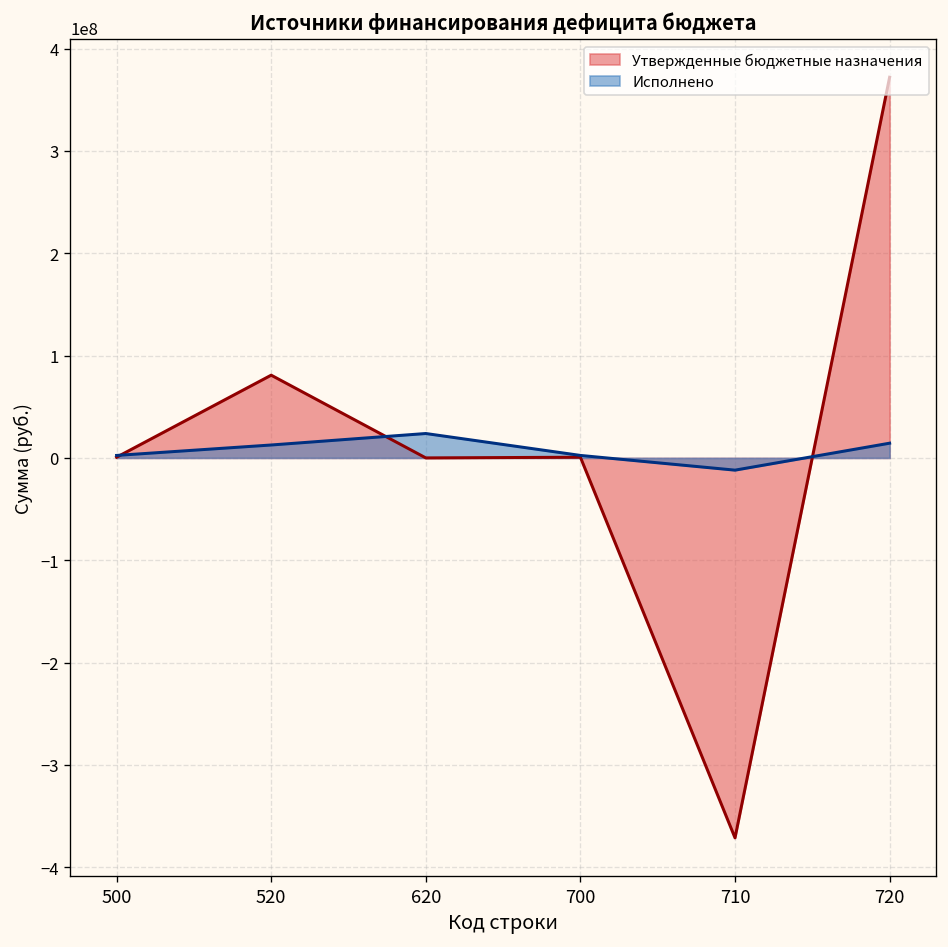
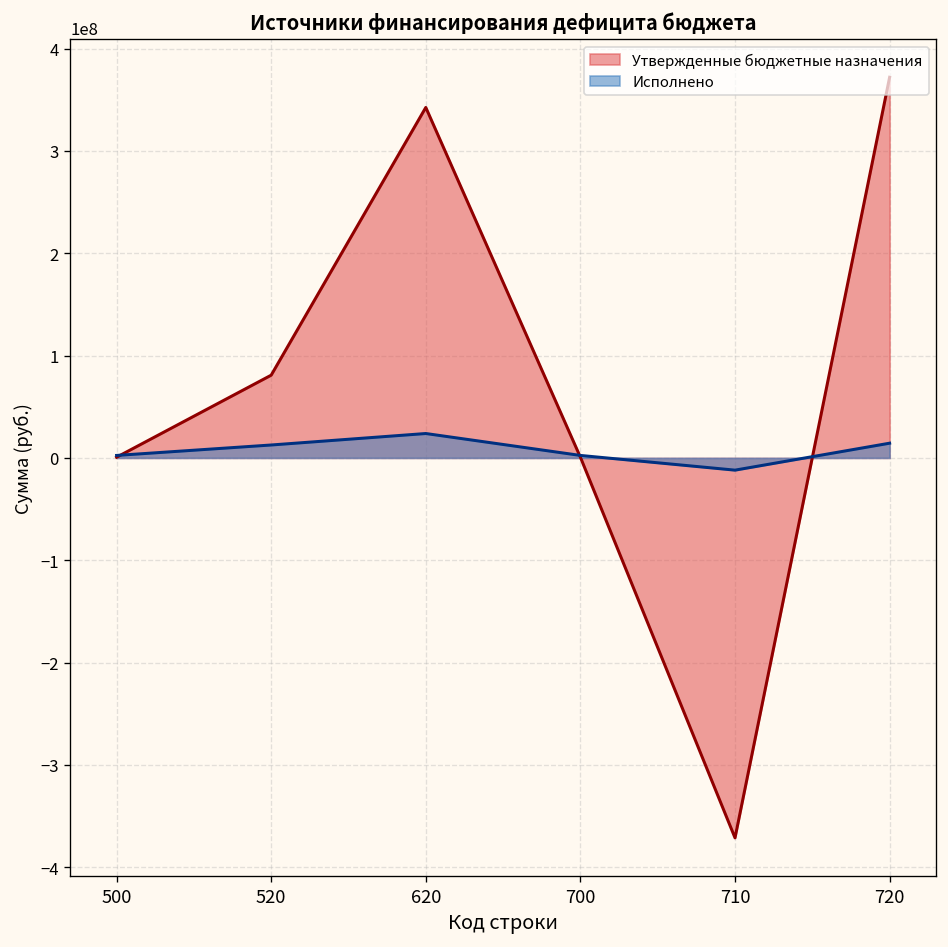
  {
    "Утвержденные бюджетные назначения": {
-     "620": 0
+     "620": 340000000
    }
  }
